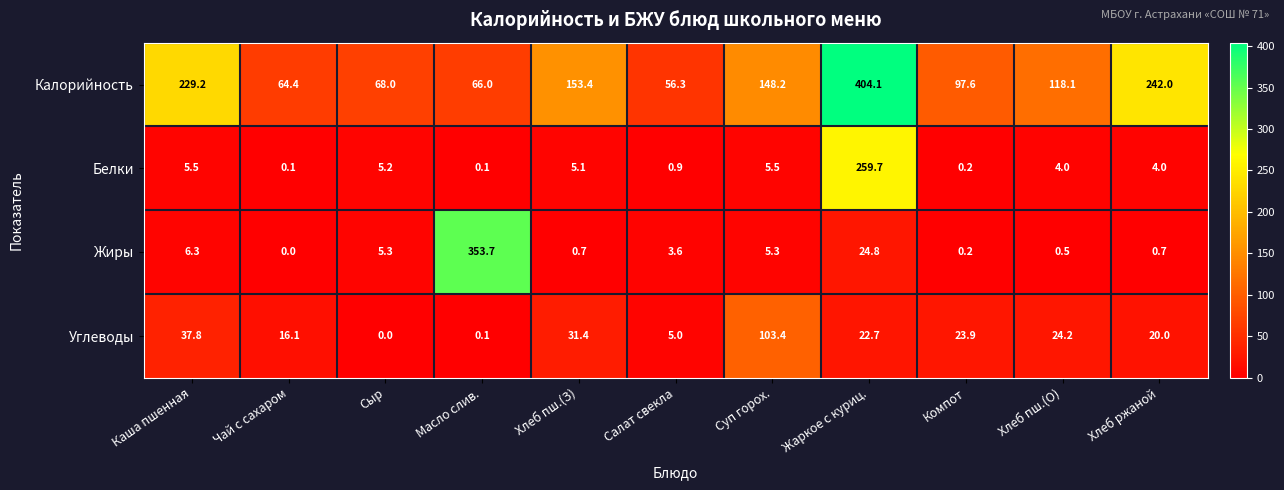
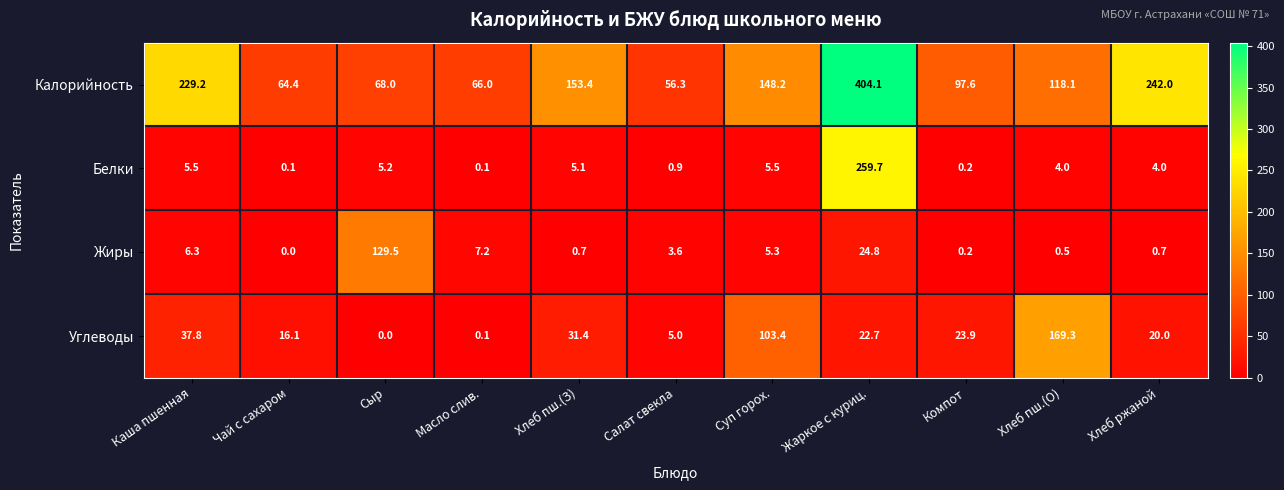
  {
    "Калорийность": {
      "Каша пшенная": 229.2,
      "Чай с сахаром": 64.4,
      "Сыр": 68.0,
      "Масло слив.": 66.0,
      "Хлеб пш.(З)": 153.4,
      "Салат свекла": 56.3,
      "Суп горох.": 148.2,
      "Жаркое с куриц.": 404.1,
      "Компот": 97.6,
      "Хлеб пш.(О)": 118.1,
      "Хлеб ржаной": 242.0
    },
    "Белки": {
      "Каша пшенная": 5.5,
      "Чай с сахаром": 0.1,
      "Сыр": 5.2,
      "Масло слив.": 0.1,
      "Хлеб пш.(З)": 5.1,
      "Салат свекла": 0.9,
      "Суп горох.": 5.5,
      "Жаркое с куриц.": 259.7,
      "Компот": 0.2,
      "Хлеб пш.(О)": 4.0,
      "Хлеб ржаной": 4.0
    },
    "Жиры": {
      "Каша пшенная": 6.3,
      "Чай с сахаром": 0.0,
-     "Сыр": 5.3,
-     "Масло слив.": 353.7,
+     "Сыр": 129.5,
+     "Масло слив.": 7.2,
      "Хлеб пш.(З)": 0.7,
      "Салат свекла": 3.6,
      "Суп горох.": 5.3,
      "Жаркое с куриц.": 24.8,
      "Компот": 0.2,
      "Хлеб пш.(О)": 0.5,
      "Хлеб ржаной": 0.7
    },
    "Углеводы": {
      "Каша пшенная": 37.8,
      "Чай с сахаром": 16.1,
      "Сыр": 0.0,
      "Масло слив.": 0.1,
      "Хлеб пш.(З)": 31.4,
      "Салат свекла": 5.0,
      "Суп горох.": 103.4,
      "Жаркое с куриц.": 22.7,
      "Компот": 23.9,
-     "Хлеб пш.(О)": 24.2,
+     "Хлеб пш.(О)": 169.3,
      "Хлеб ржаной": 20.0
    }
  }
